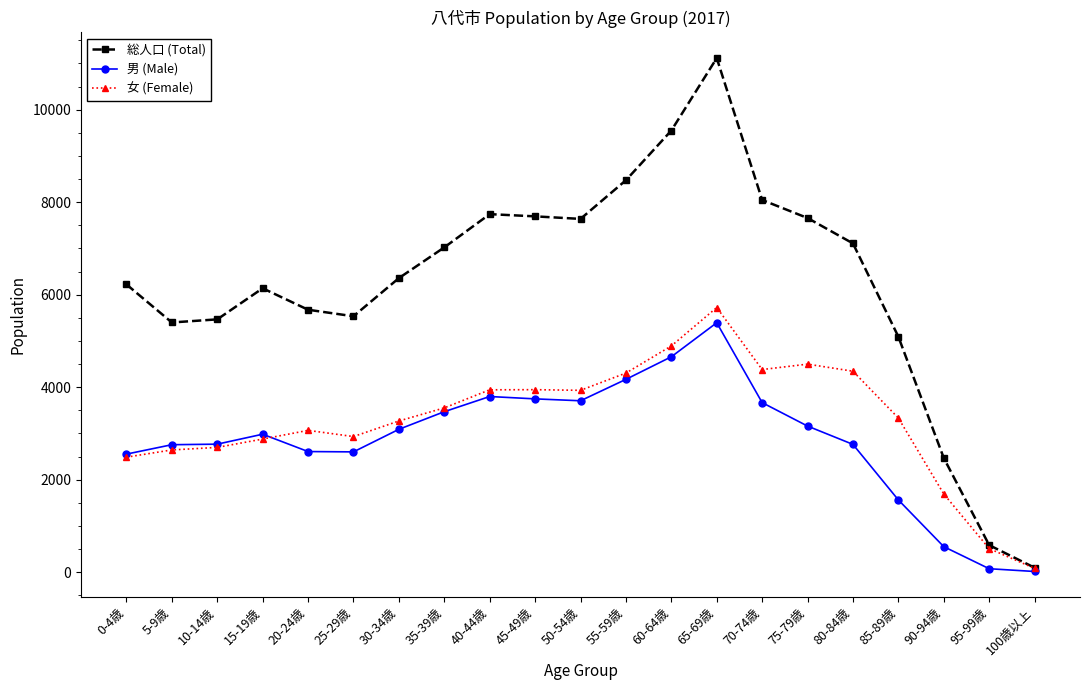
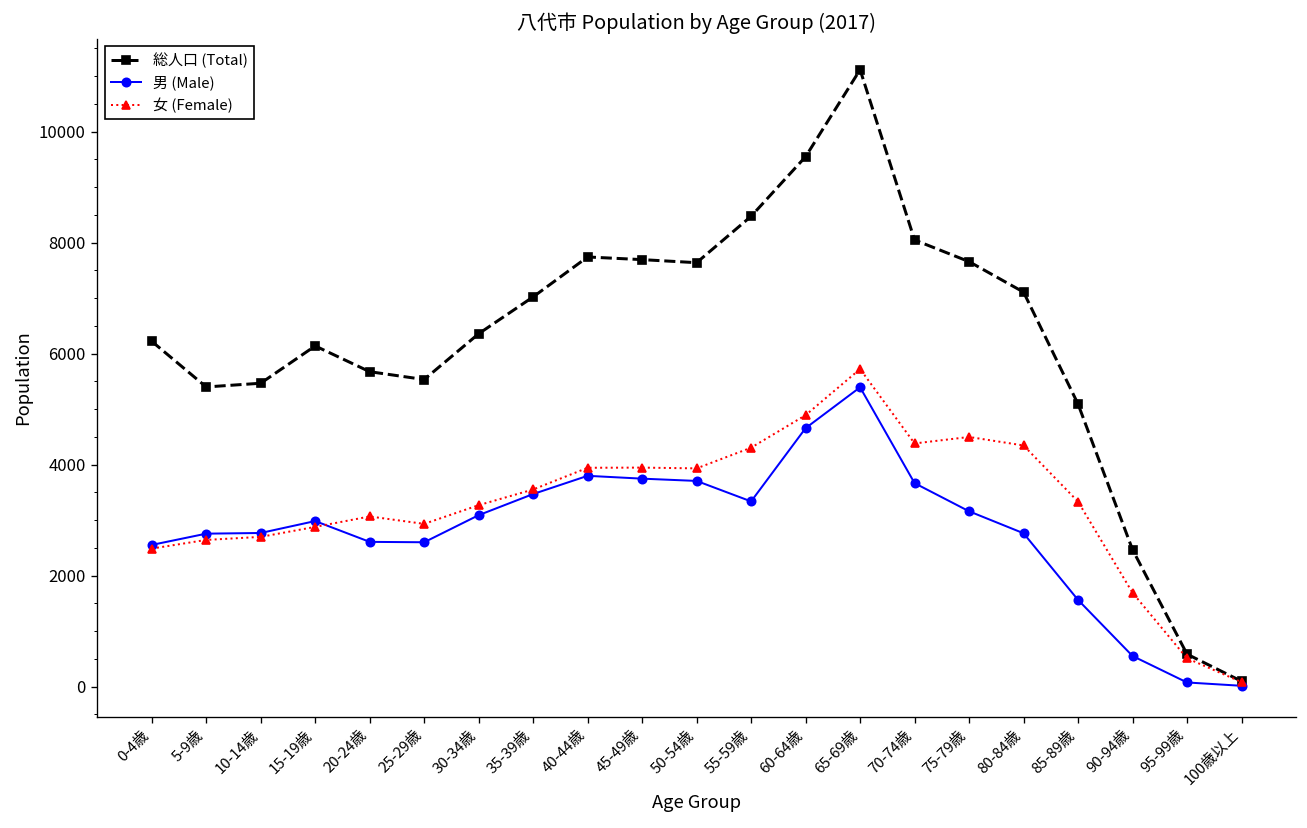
  {
    "総人口 (Total)": {
      "0-4歳": 6200,
      "5-9歳": 5400,
      "10-14歳": 5500,
      "15-19歳": 6100,
      "20-24歳": 5700,
      "25-29歳": 5500,
      "30-34歳": 6400,
      "35-39歳": 7000,
      "40-44歳": 7700,
      "45-49歳": 7700,
      "50-54歳": 7600,
      "55-59歳": 8500,
      "60-64歳": 9500,
      "65-69歳": 11100,
      "70-74歳": 8000,
      "75-79歳": 7700,
      "80-84歳": 7100,
      "85-89歳": 5100,
      "90-94歳": 2500,
      "95-99歳": 600
    },
    "男 (Male)": {
      "0-4歳": 2600,
      "5-9歳": 2800,
      "10-14歳": 2800,
      "15-19歳": 3000,
      "20-24歳": 2600,
      "25-29歳": 2600,
      "30-34歳": 3100,
      "35-39歳": 3500,
      "40-44歳": 3800,
      "45-49歳": 3700,
      "50-54歳": 3700,
-     "55-59歳": 4200,
+     "55-59歳": 3300,
      "60-64歳": 4700,
      "65-69歳": 5400,
      "70-74歳": 3700,
      "75-79歳": 3200,
      "80-84歳": 2800,
      "85-89歳": 1600,
      "90-94歳": 600,
      "95-99歳": 100,
      "100歳以上": 0
    },
    "女 (Female)": {
      "0-4歳": 2500,
      "5-9歳": 2600,
      "10-14歳": 2700,
      "15-19歳": 2900,
      "20-24歳": 3100,
      "25-29歳": 2900,
      "30-34歳": 3300,
      "35-39歳": 3600,
      "40-44歳": 3900,
      "45-49歳": 3900,
      "50-54歳": 3900,
      "55-59歳": 4300,
      "60-64歳": 4900,
      "65-69歳": 5700,
      "70-74歳": 4400,
      "75-79歳": 4500,
      "80-84歳": 4300,
      "85-89歳": 3300,
      "90-94歳": 1700,
      "95-99歳": 500
    }
  }
